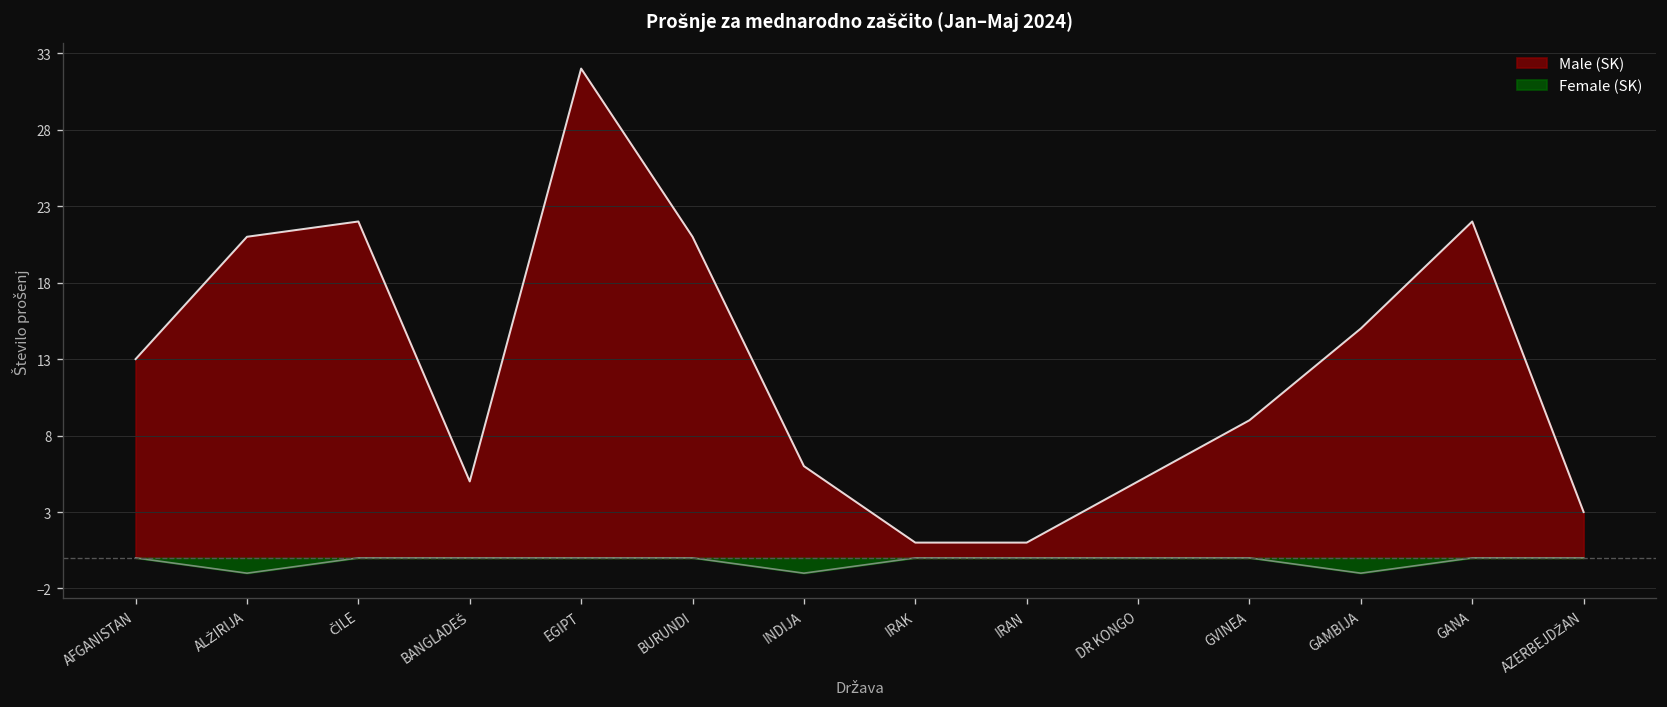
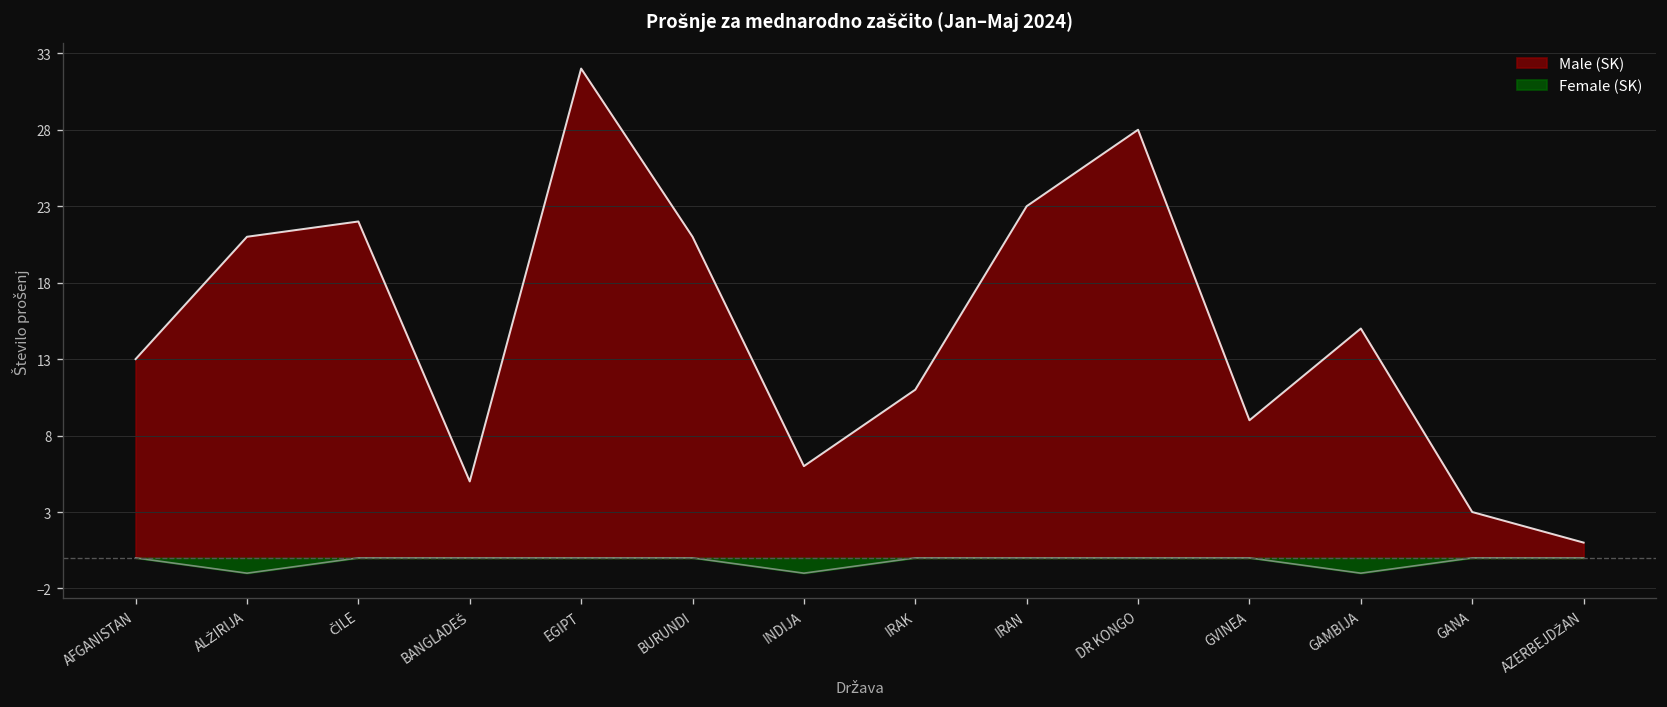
  {
    "Male (SK)": {
      "AFGANISTAN": 13,
      "ALŽIRIJA": 21,
      "ČILE": 22,
      "BANGLADEŠ": 5,
      "EGIPT": 32,
      "BURUNDI": 21,
      "INDIJA": 6,
-     "IRAK": 1,
-     "IRAN": 1,
-     "DR KONGO": 5,
+     "IRAK": 11,
+     "IRAN": 23,
+     "DR KONGO": 28,
      "GVINEA": 9,
      "GAMBIJA": 15,
-     "GANA": 22,
-     "AZERBEJDŽAN": 3
+     "GANA": 3,
+     "AZERBEJDŽAN": 1
    }
  }
